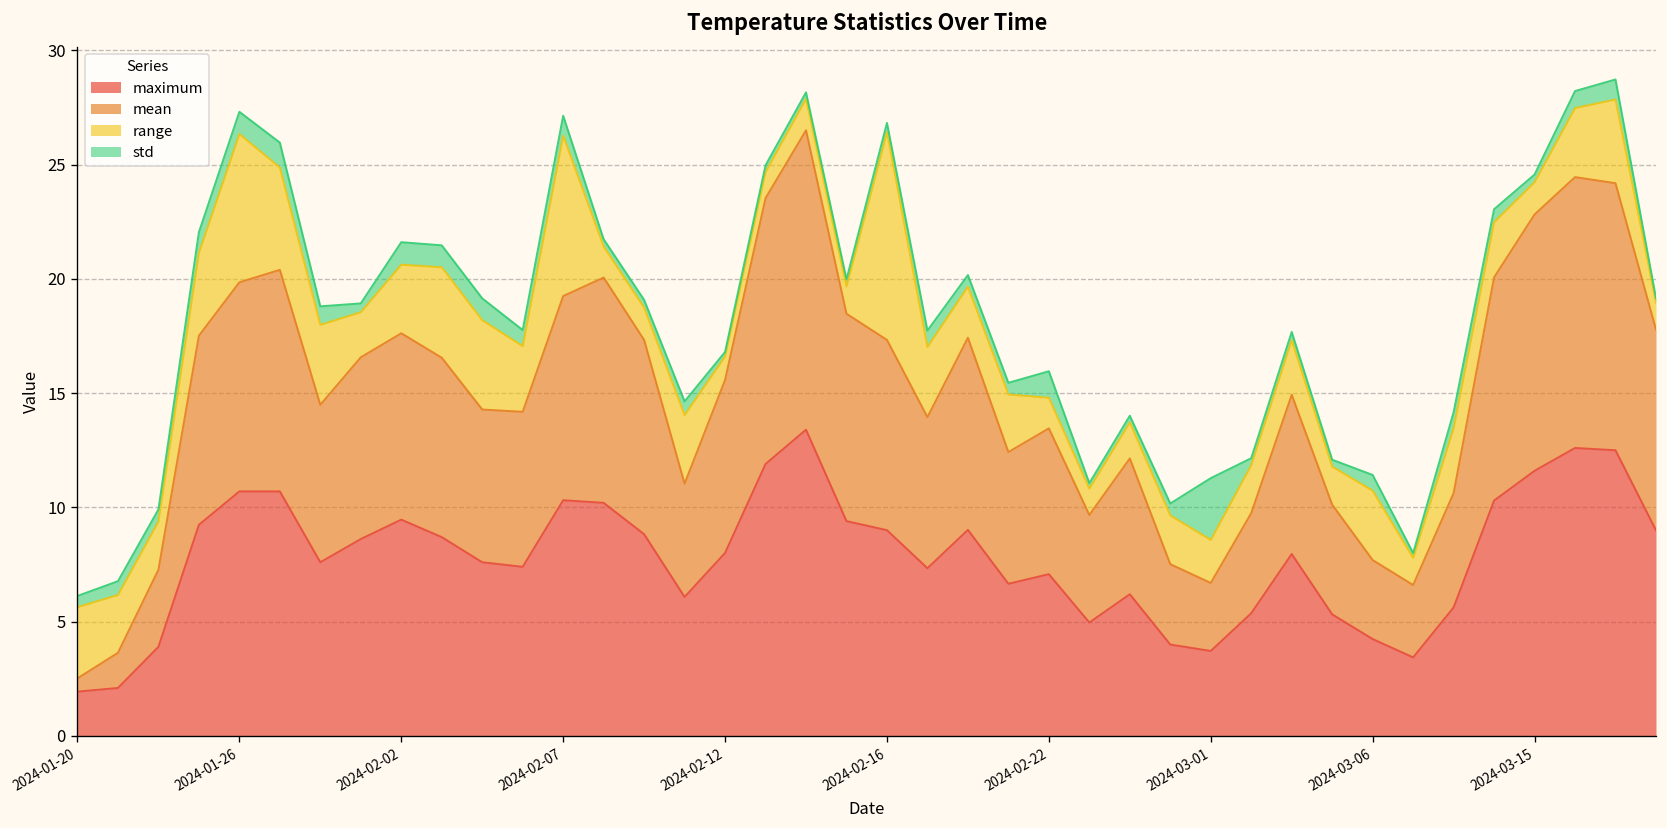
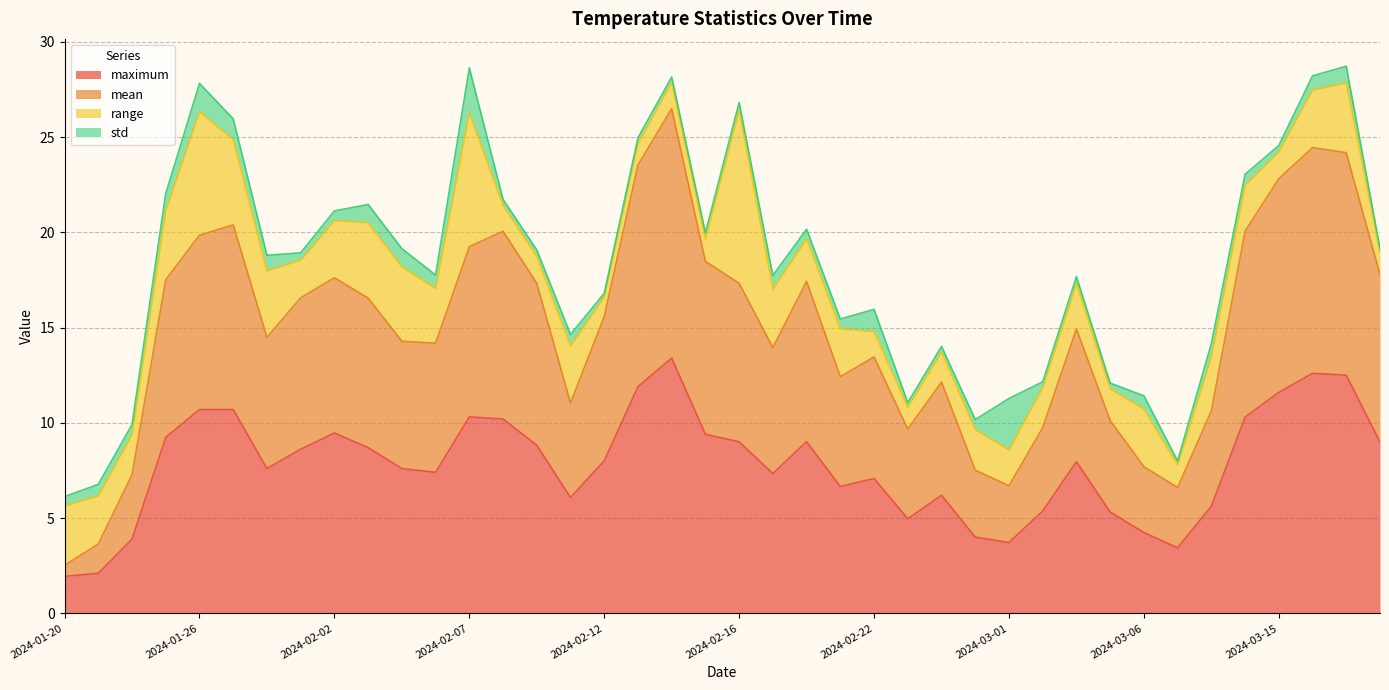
  {
    "range": {
      "2024-01-20": 3.1,
      "2024-01-26": 6.5,
      "2024-02-02": 3.0,
      "2024-02-07": 7.0,
      "2024-02-12": 1.0,
      "2024-02-16": 9.1,
      "2024-02-22": 1.3,
      "2024-03-01": 1.9,
      "2024-03-06": 3.0,
      "2024-03-15": 1.4
    },
    "std": {
      "2024-01-20": 0.5,
-     "2024-01-26": 1.0,
-     "2024-02-02": 1.0,
-     "2024-02-07": 0.9,
+     "2024-01-26": 1.5,
+     "2024-02-02": 0.5,
+     "2024-02-07": 2.4,
      "2024-02-12": 0.2,
      "2024-02-16": 0.4,
      "2024-02-22": 1.2,
      "2024-03-01": 2.7,
      "2024-03-06": 0.7,
      "2024-03-15": 0.3
    }
  }
